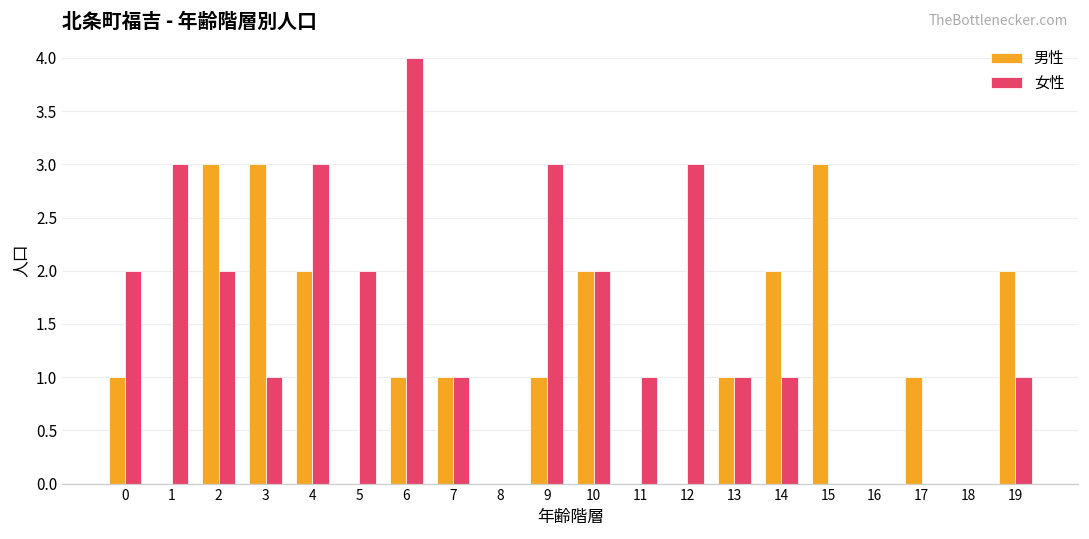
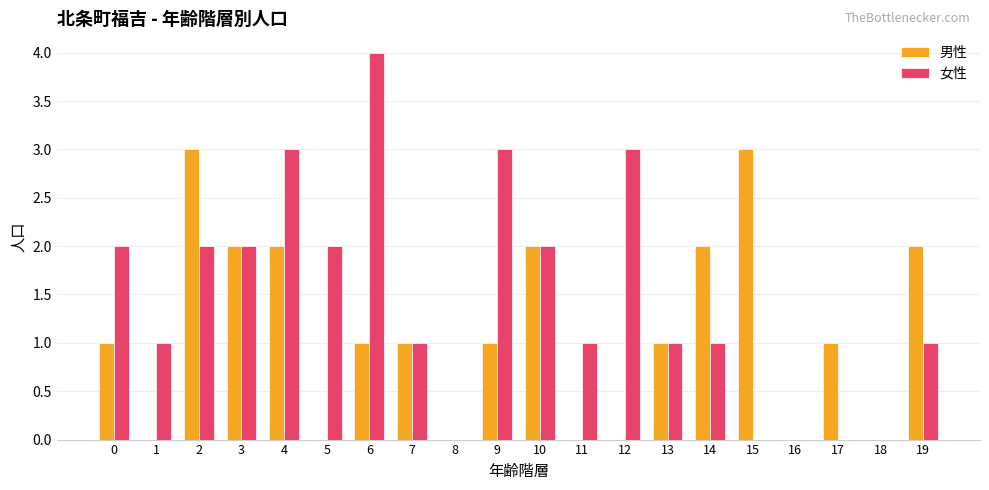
  {
    "男性": {
      "0": 1,
      "1": 0,
      "2": 3,
-     "3": 3,
+     "3": 2,
      "4": 2,
      "5": 0,
      "6": 1,
      "7": 1,
      "8": 0,
      "9": 1,
      "10": 2,
      "11": 0,
      "12": 0,
      "13": 1,
      "14": 2,
      "15": 3,
      "16": 0,
      "17": 1,
      "18": 0,
      "19": 2
    },
    "女性": {
      "0": 2,
-     "1": 3,
+     "1": 1,
      "2": 2,
-     "3": 1,
+     "3": 2,
      "4": 3,
      "5": 2,
      "6": 4,
      "7": 1,
      "8": 0,
      "9": 3,
      "10": 2,
      "11": 1,
      "12": 3,
      "13": 1,
      "14": 1,
      "15": 0,
      "16": 0,
      "17": 0,
      "18": 0,
      "19": 1
    }
  }
